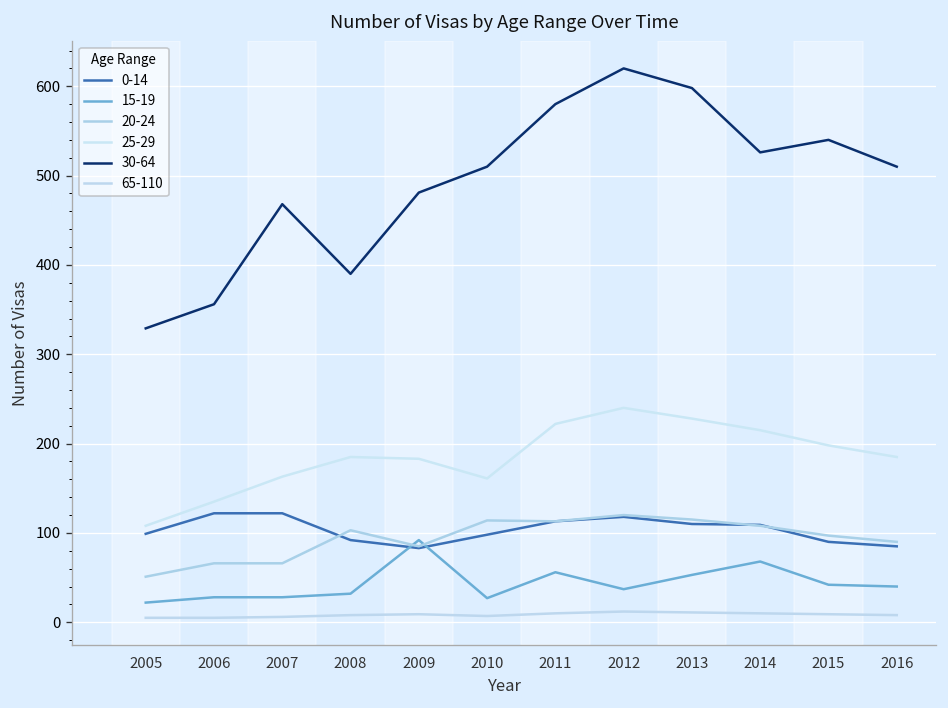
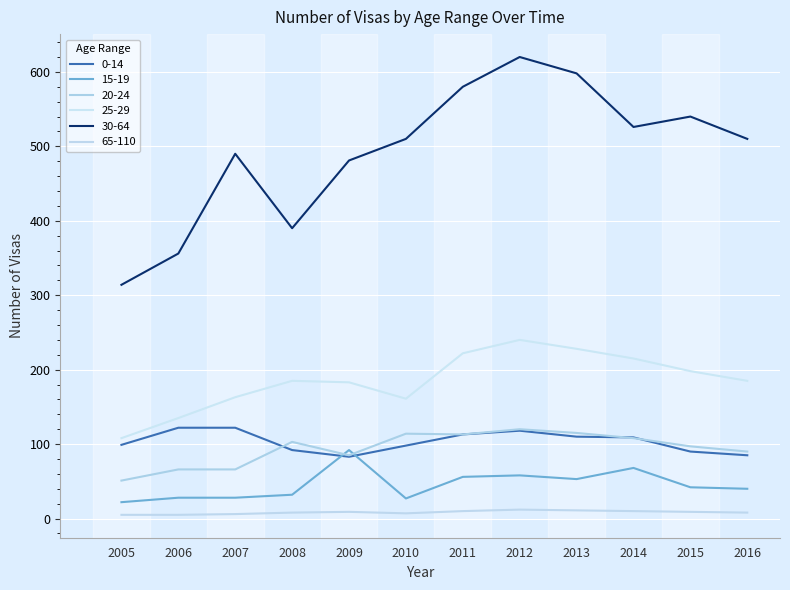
  {
    "0-14": {
      "2005": 100,
      "2006": 120,
      "2007": 120,
      "2008": 90,
      "2010": 100,
      "2013": 110,
      "2015": 90,
      "2016": 90
    },
    "15-19": {
      "2005": 20,
      "2006": 30,
      "2007": 30,
      "2008": 30,
      "2009": 90,
      "2010": 30,
      "2011": 60,
-     "2012": 40,
+     "2012": 60,
      "2013": 50,
      "2014": 70,
      "2015": 40,
      "2016": 40
    },
    "30-64": {
-     "2005": 330,
+     "2005": 310,
      "2006": 360,
-     "2007": 470,
+     "2007": 490,
      "2008": 390,
      "2009": 480,
      "2010": 510,
      "2011": 580,
      "2012": 620,
      "2013": 600,
      "2014": 530,
      "2015": 540,
      "2016": 510
    }
  }
